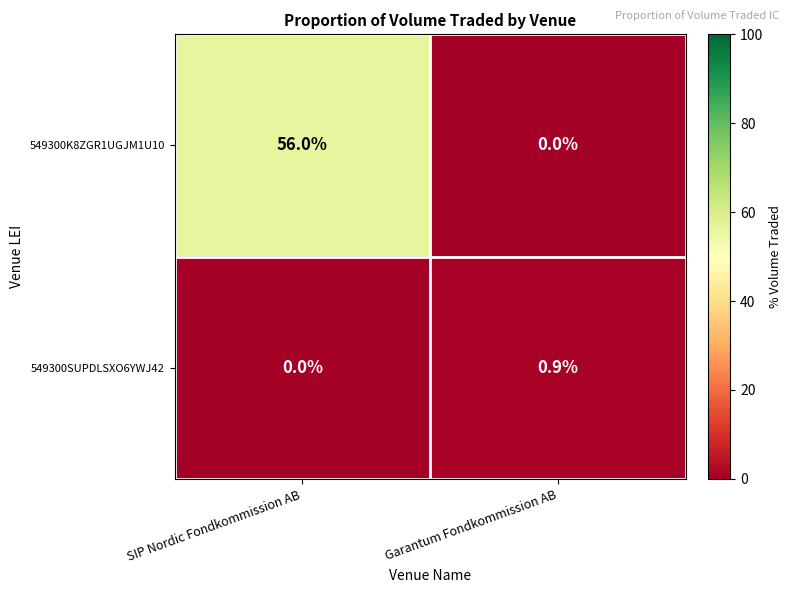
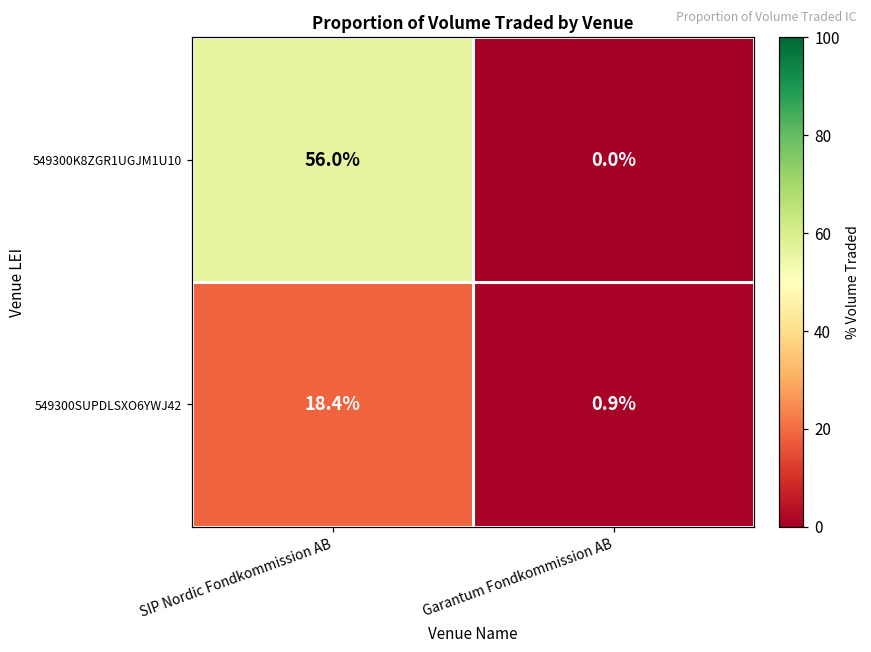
  {
    "549300K8ZGR1UGJM1U10": {
      "SIP Nordic Fondkommission AB": "56.0%",
      "Garantum Fondkommission AB": "0.0%"
    },
    "549300SUPDLSXO6YWJ42": {
-     "SIP Nordic Fondkommission AB": "0.0%",
+     "SIP Nordic Fondkommission AB": "18.4%",
      "Garantum Fondkommission AB": "0.9%"
    }
  }
